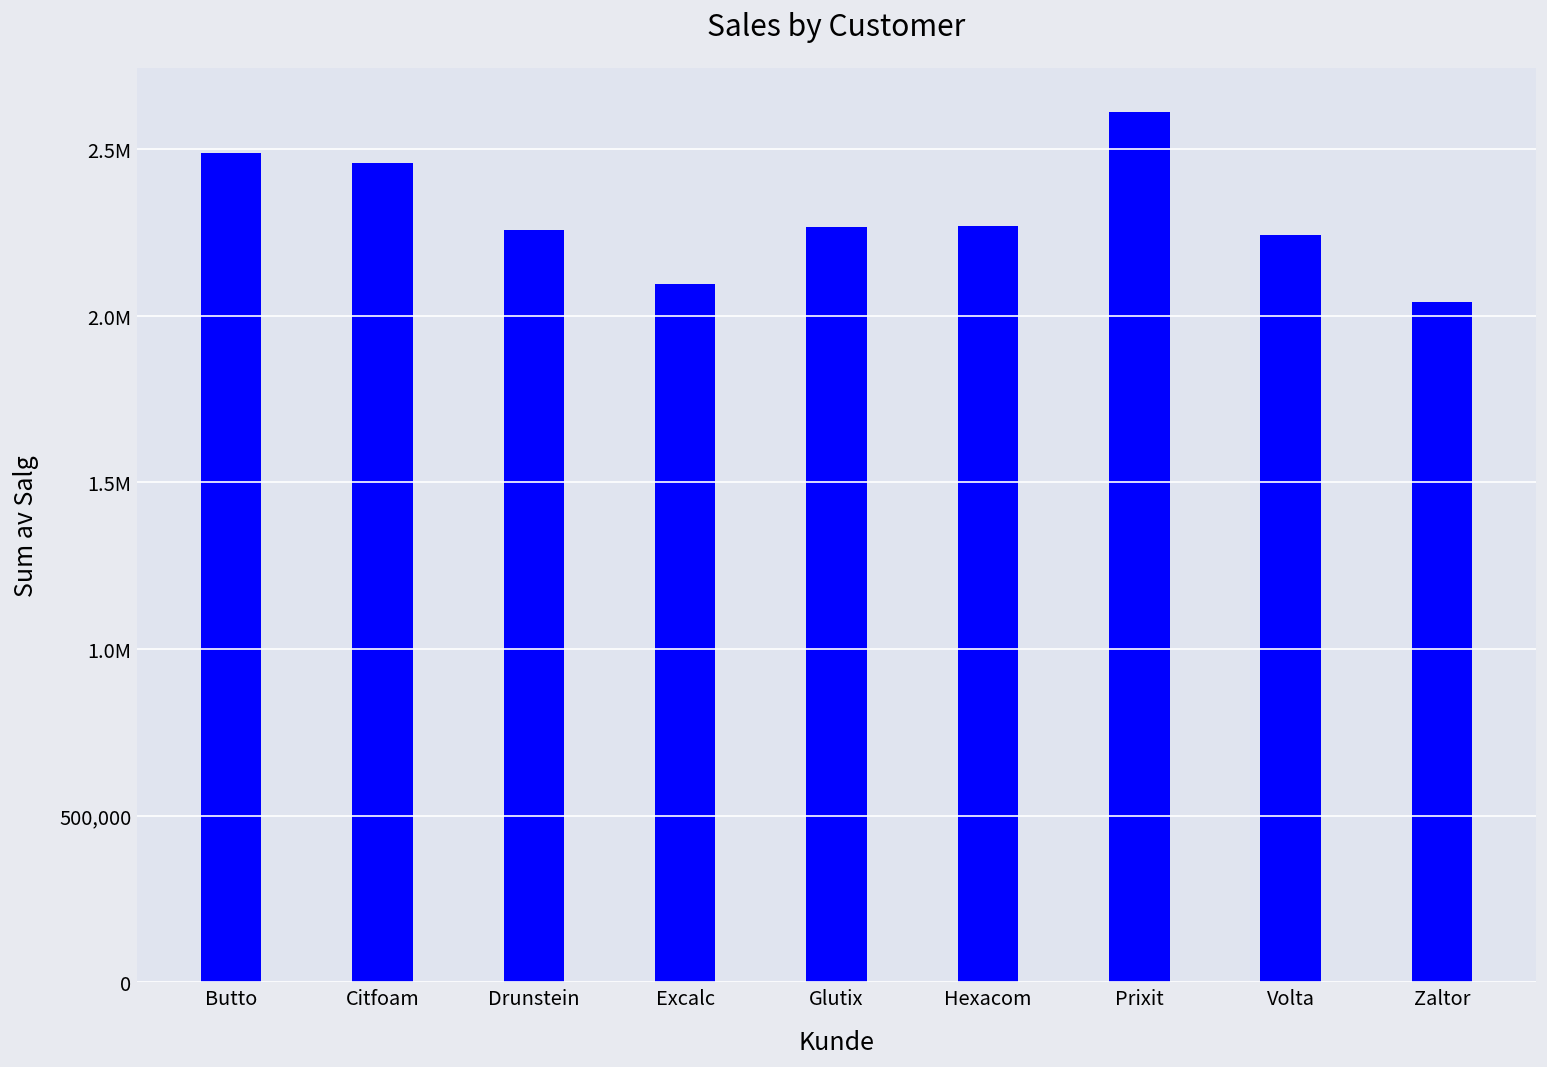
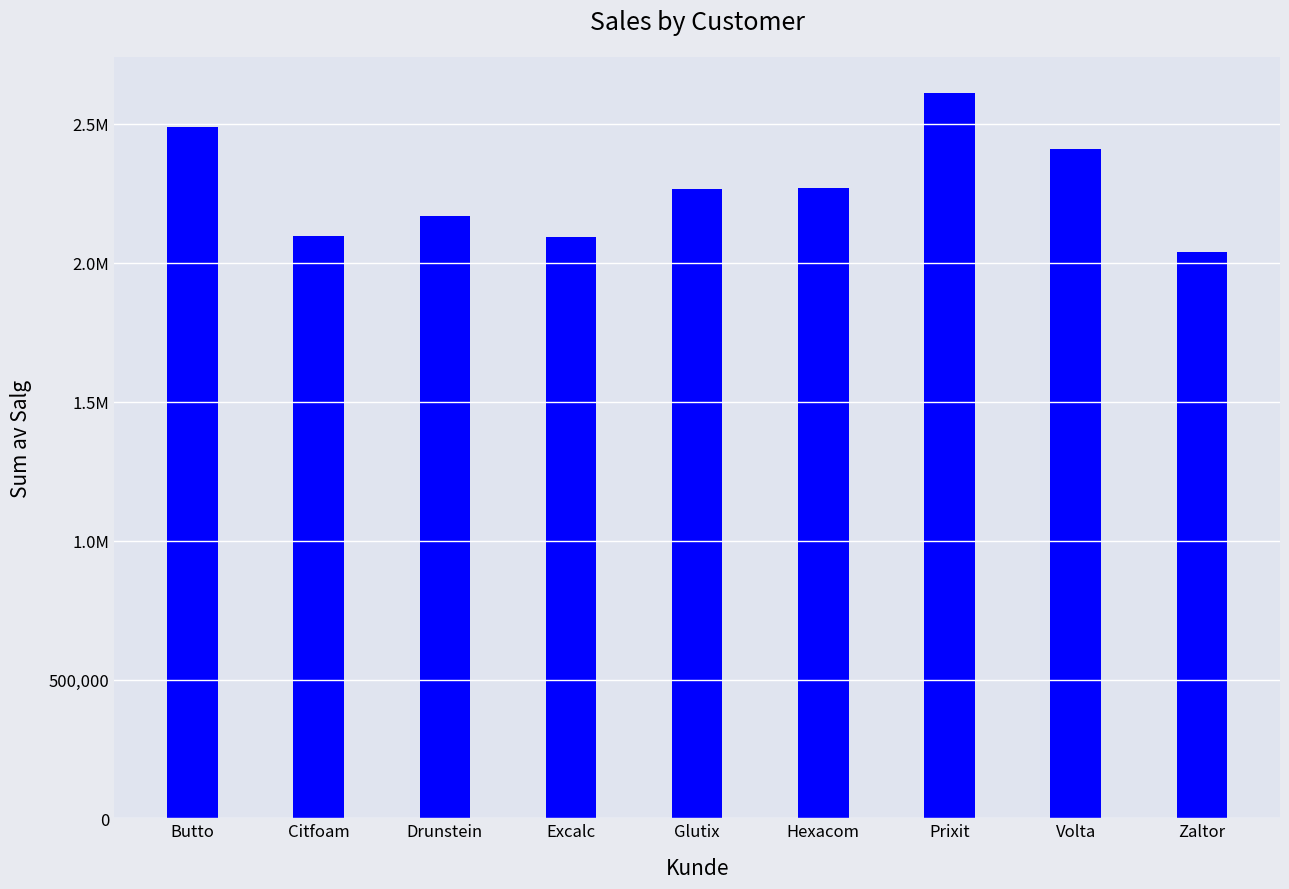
  {
    "Butto": "2,490,000",
-   "Citfoam": "2,460,000",
-   "Drunstein": "2,260,000",
+   "Citfoam": "2,100,000",
+   "Drunstein": "2,170,000",
    "Excalc": "2,090,000",
    "Glutix": "2,270,000",
    "Hexacom": "2,270,000",
    "Prixit": "2,610,000",
-   "Volta": "2,240,000",
+   "Volta": "2,410,000",
    "Zaltor": "2,040,000"
  }
